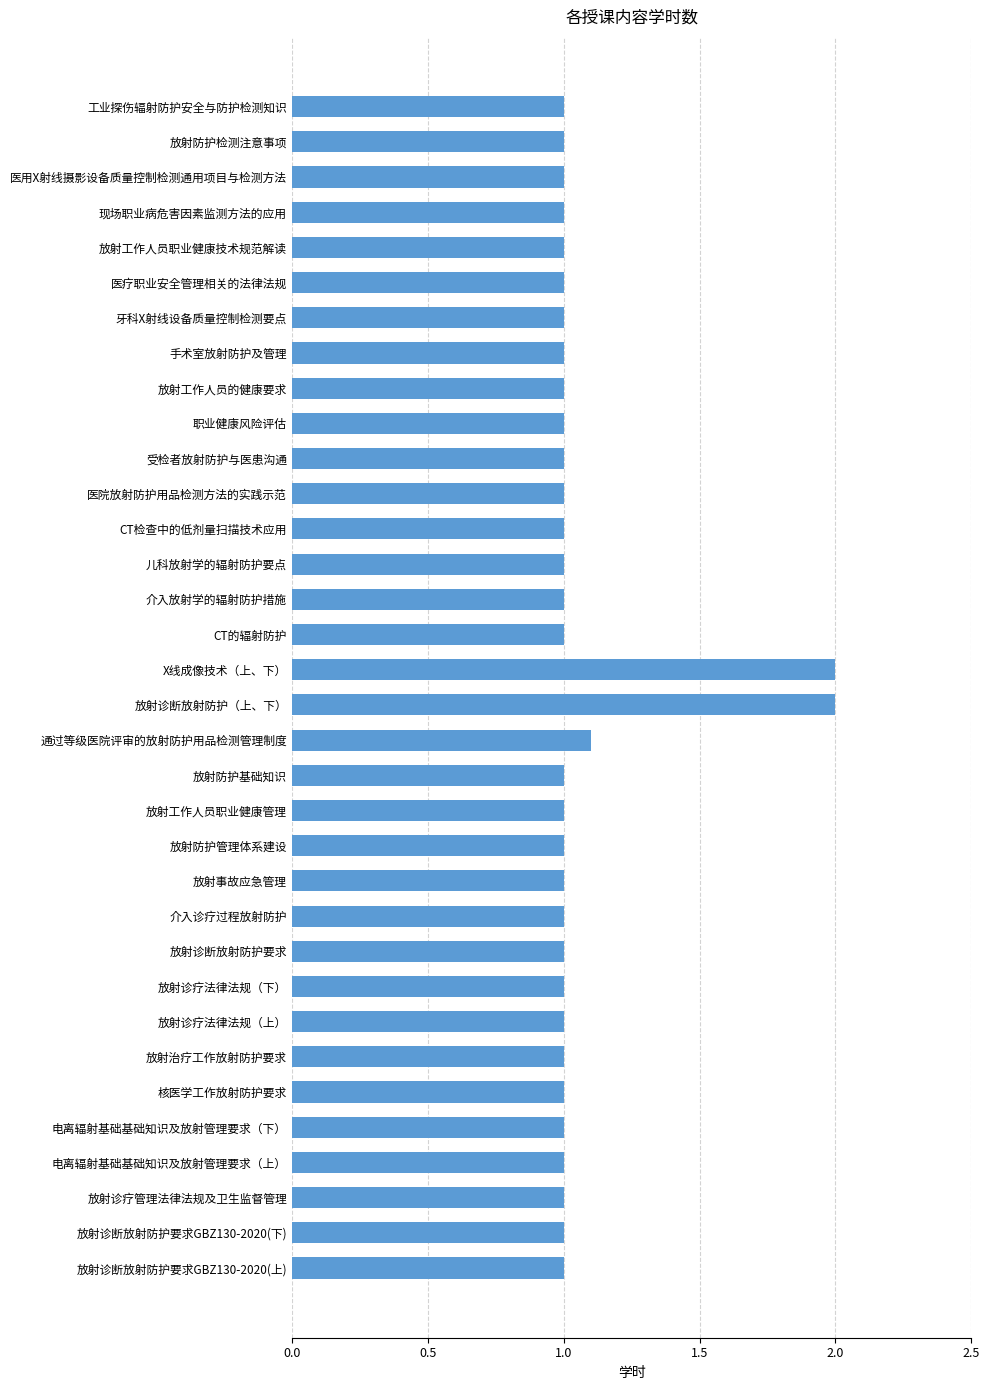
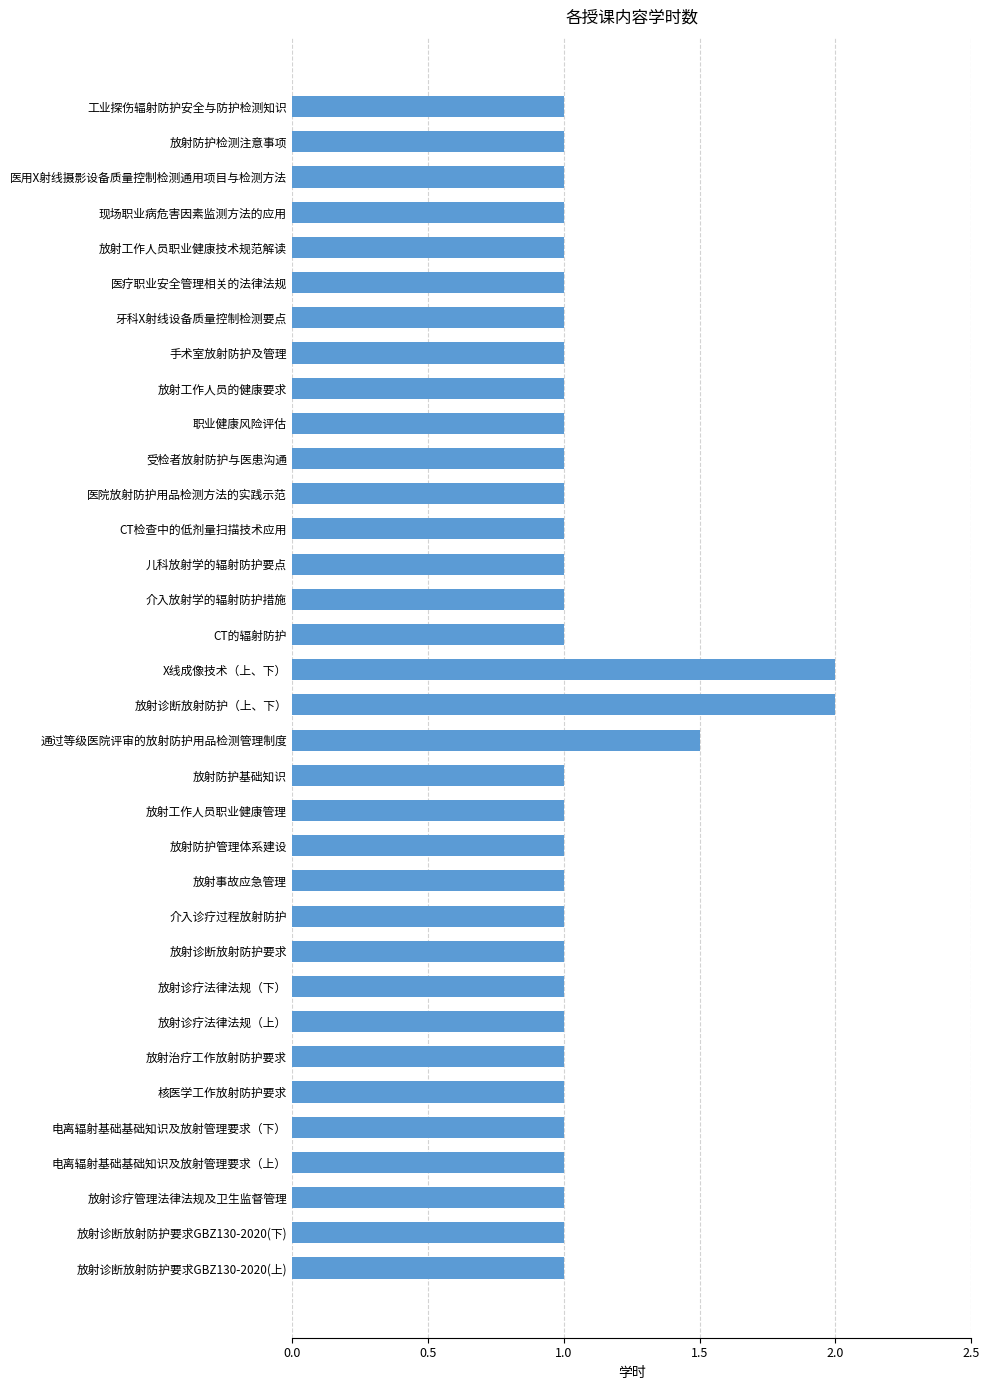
  {
    "工业探伤辐射防护安全与防护检测知识": 1.0,
    "放射防护检测注意事项": 1.0,
    "医用X射线摄影设备质量控制检测通用项目与检测方法": 1.0,
    "现场职业病危害因素监测方法的应用": 1.0,
    "放射工作人员职业健康技术规范解读": 1.0,
    "医疗职业安全管理相关的法律法规": 1.0,
    "牙科X射线设备质量控制检测要点": 1.0,
    "手术室放射防护及管理": 1.0,
    "放射工作人员的健康要求": 1.0,
    "职业健康风险评估": 1.0,
    "受检者放射防护与医患沟通": 1.0,
    "医院放射防护用品检测方法的实践示范": 1.0,
    "CT检查中的低剂量扫描技术应用": 1.0,
    "儿科放射学的辐射防护要点": 1.0,
    "介入放射学的辐射防护措施": 1.0,
    "CT的辐射防护": 1.0,
    "X线成像技术（上、下）": 2.0,
    "放射诊断放射防护（上、下）": 2.0,
-   "通过等级医院评审的放射防护用品检测管理制度": 1.1,
+   "通过等级医院评审的放射防护用品检测管理制度": 1.5,
    "放射防护基础知识": 1.0,
    "放射工作人员职业健康管理": 1.0,
    "放射防护管理体系建设": 1.0,
    "放射事故应急管理": 1.0,
    "介入诊疗过程放射防护": 1.0,
    "放射诊断放射防护要求": 1.0,
    "放射诊疗法律法规（下）": 1.0,
    "放射诊疗法律法规（上）": 1.0,
    "放射治疗工作放射防护要求": 1.0,
    "核医学工作放射防护要求": 1.0,
    "电离辐射基础基础知识及放射管理要求（下）": 1.0,
    "电离辐射基础基础知识及放射管理要求（上）": 1.0,
    "放射诊疗管理法律法规及卫生监督管理": 1.0,
    "放射诊断放射防护要求GBZ130-2020(下)": 1.0,
    "放射诊断放射防护要求GBZ130-2020(上)": 1.0
  }
